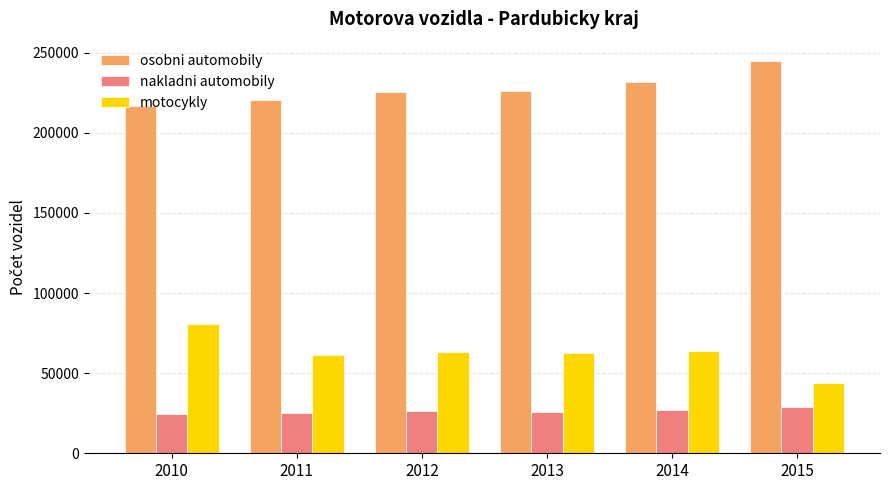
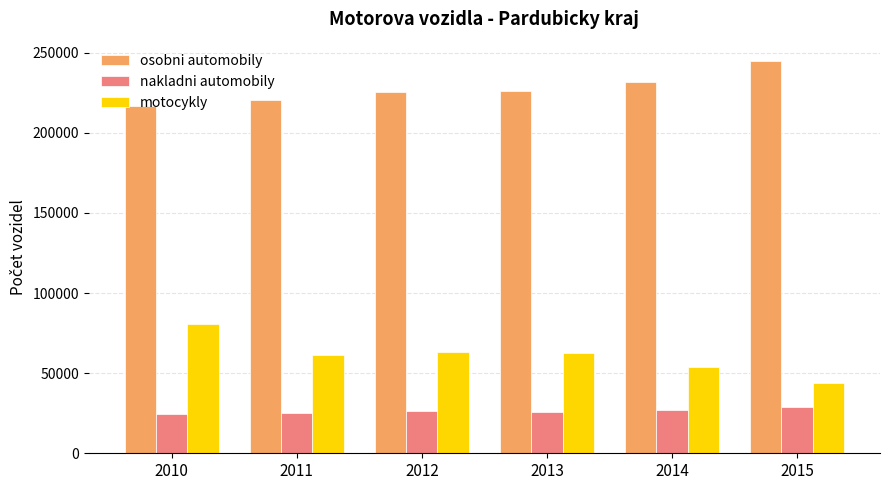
  {
    "motocykly": {
      "2010": 81000,
      "2011": 61000,
      "2012": 63000,
      "2013": 63000,
-     "2014": 64000,
+     "2014": 54000,
      "2015": 44000
    }
  }
